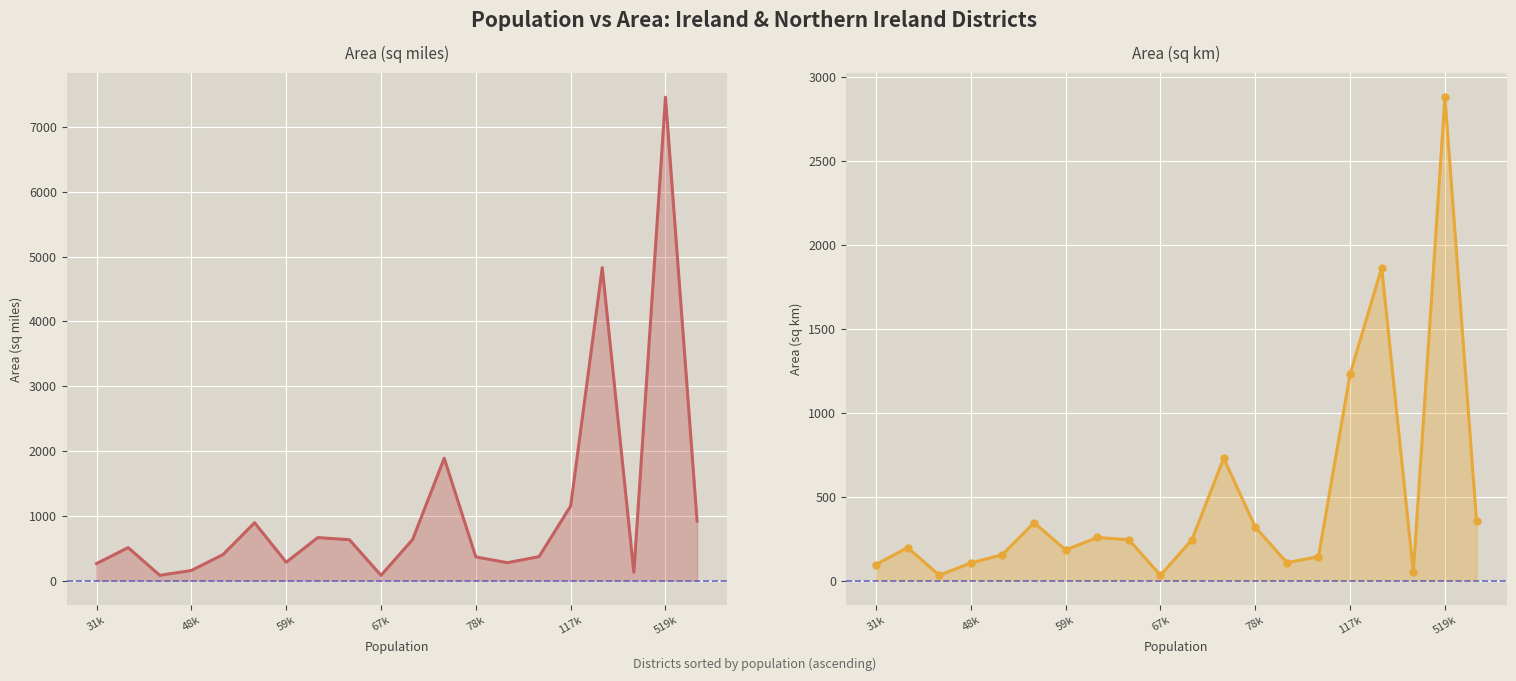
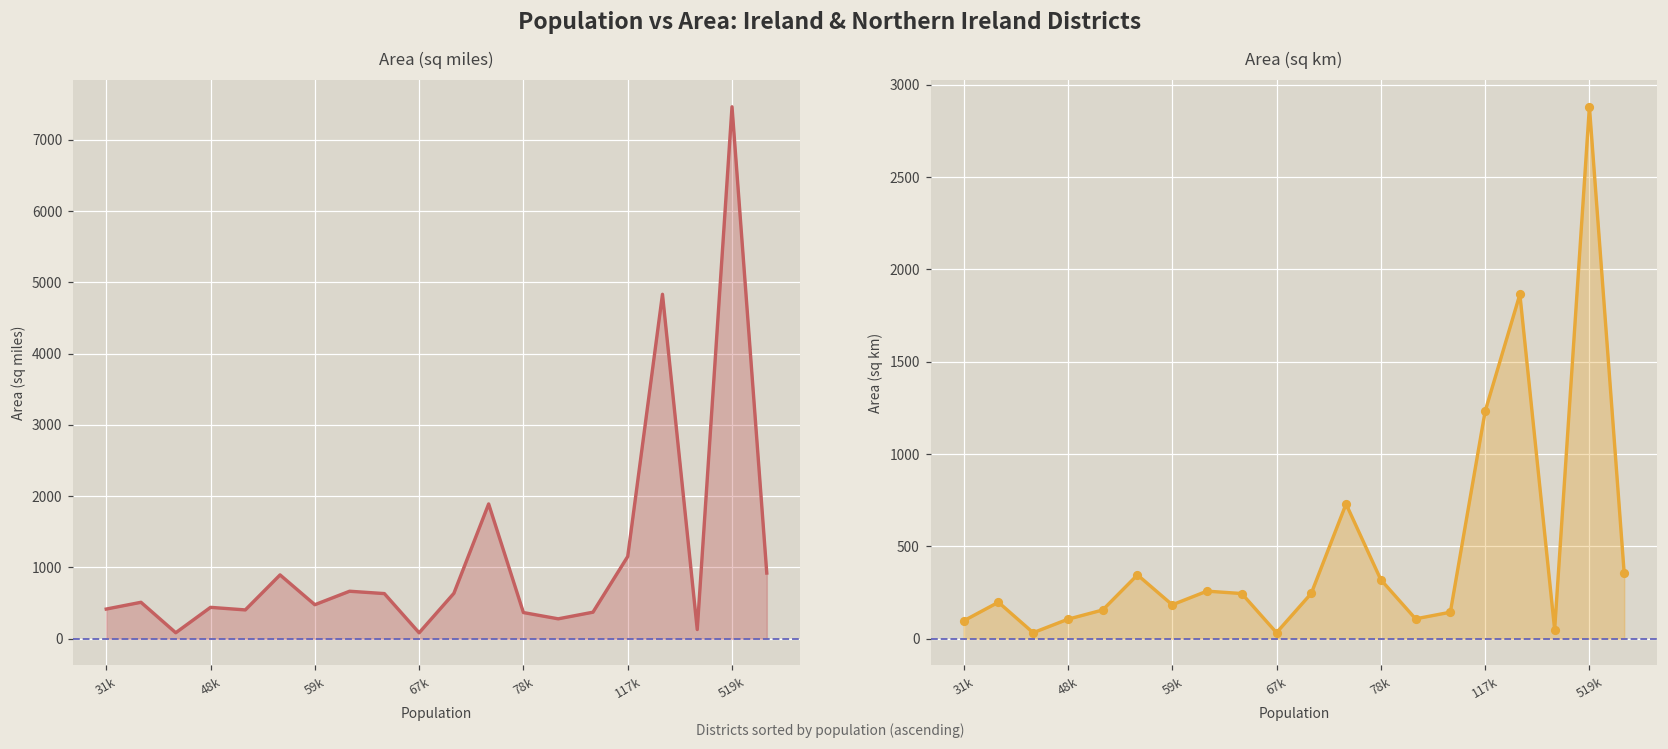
  {
    "Area (sq miles)": {
-     "31k": 300,
-     "48k": 200,
-     "59k": 300,
+     "31k": 400,
+     "48k": 400,
+     "59k": 500,
      "67k": 100,
      "78k": 400,
      "117k": 1200,
      "519k": 7500
    },
    "Area (sq km)": {
      "31k": 100,
      "48k": 110,
      "59k": 180,
      "67k": 30,
      "78k": 320,
      "117k": 1230,
      "519k": 2880
    }
  }
